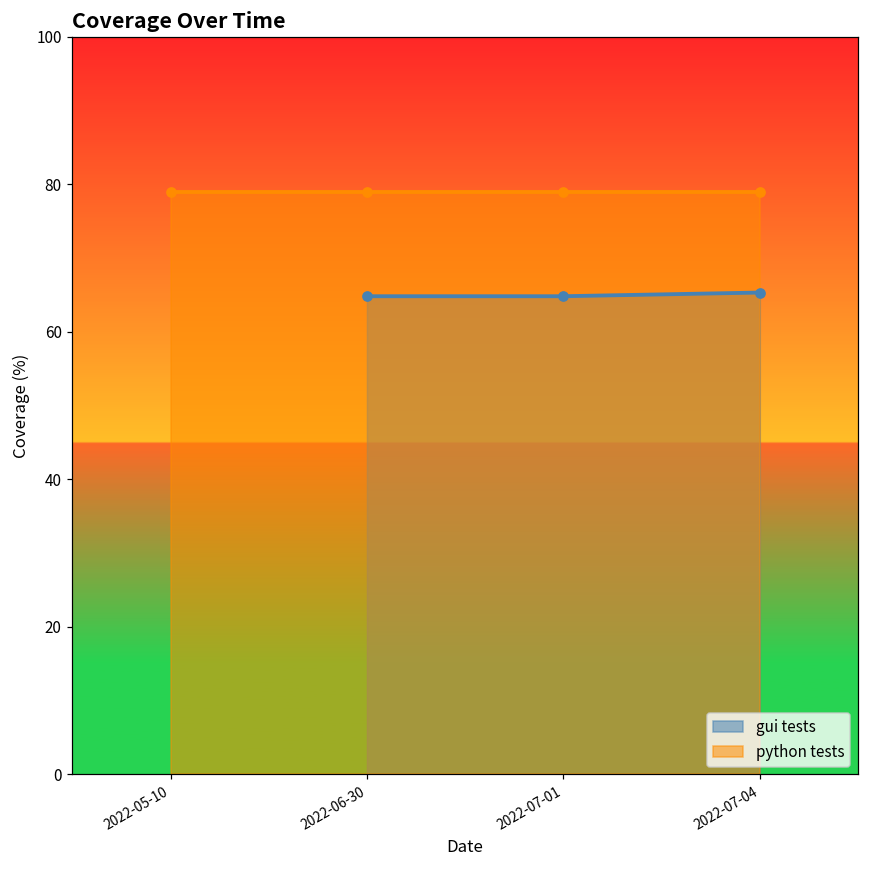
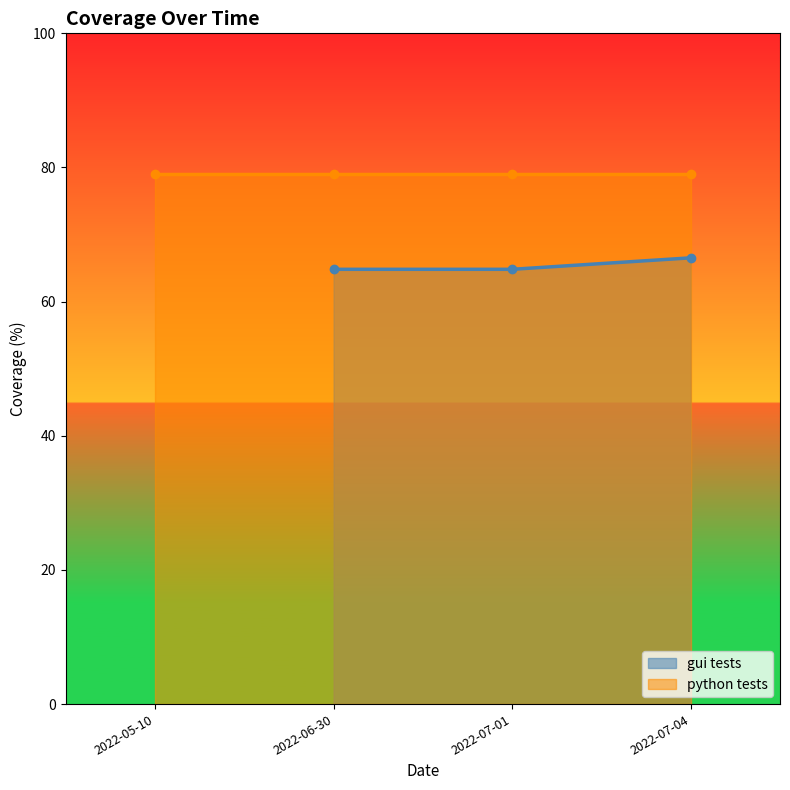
  {
    "gui tests": {
      "2022-06-30": 65,
      "2022-07-01": 65,
-     "2022-07-04": 65
+     "2022-07-04": 67
    },
    "python tests": {
      "2022-05-10": 79,
      "2022-06-30": 79,
      "2022-07-01": 79,
      "2022-07-04": 79
    }
  }
